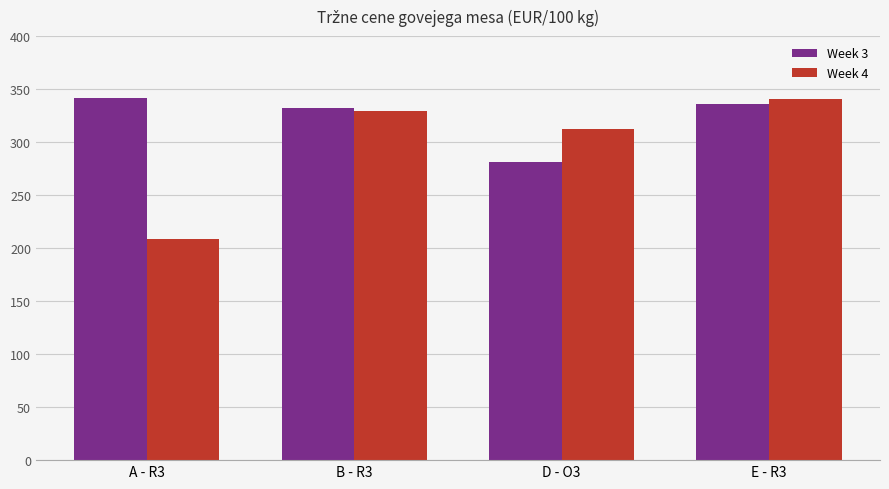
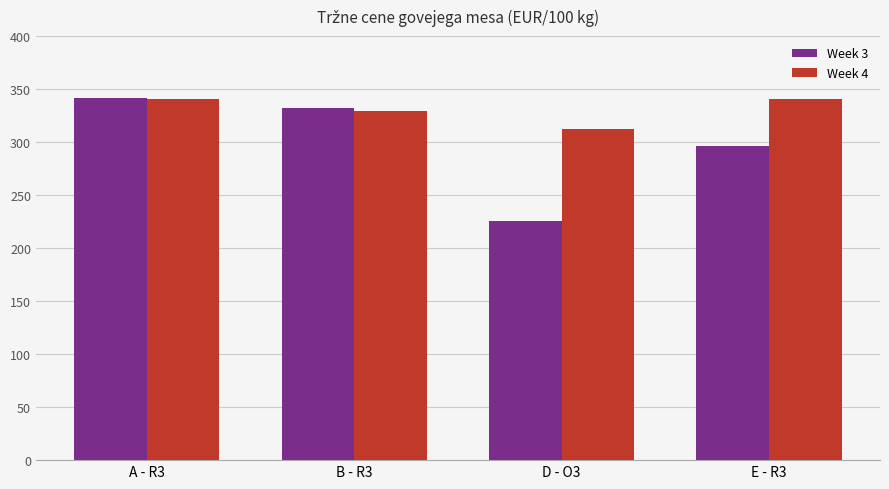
  {
    "Week 3": {
      "A - R3": 342,
      "B - R3": 332,
-     "D - O3": 281,
-     "E - R3": 336
+     "D - O3": 225,
+     "E - R3": 296
    },
    "Week 4": {
-     "A - R3": 209,
+     "A - R3": 341,
      "B - R3": 329,
      "D - O3": 313,
      "E - R3": 341
    }
  }
